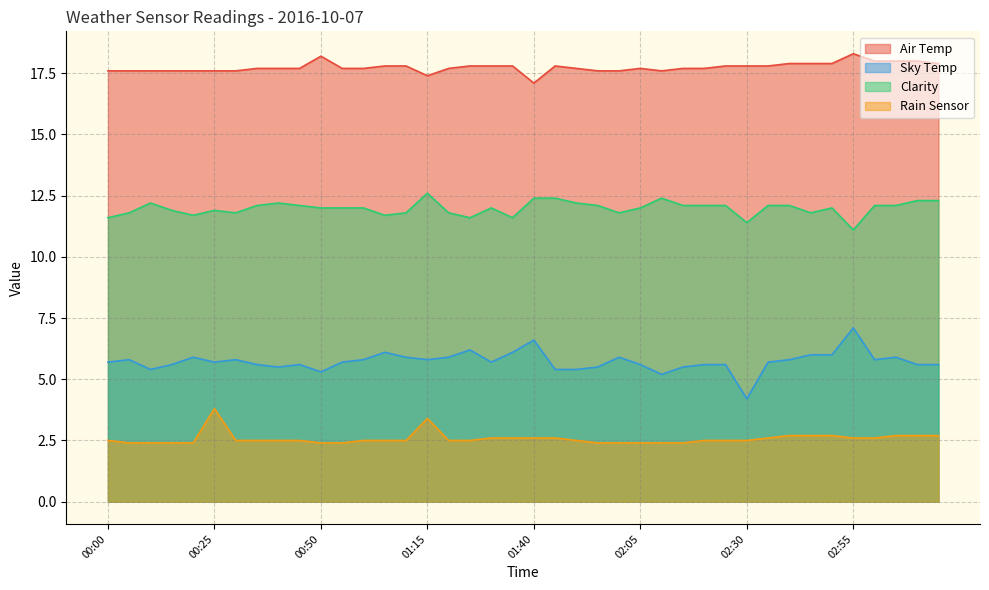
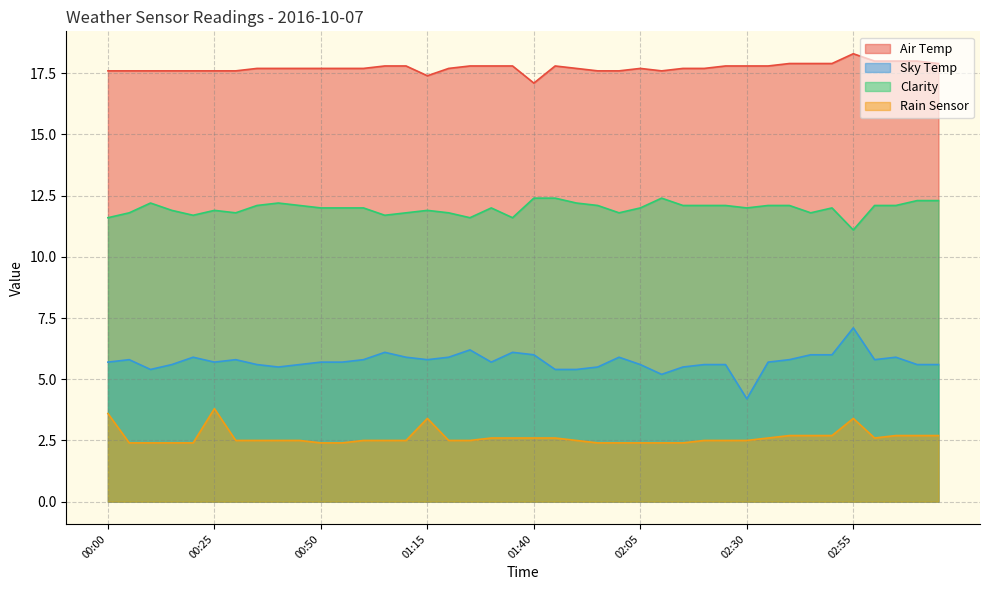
  {
    "Air Temp": {
      "00:00": 17.6,
      "00:25": 17.6,
-     "00:50": 18.2,
+     "00:50": 17.7,
      "01:15": 17.4,
      "01:40": 17.1,
      "02:05": 17.7,
      "02:30": 17.8,
      "02:55": 18.3
    },
    "Sky Temp": {
      "00:00": 5.7,
      "00:25": 5.7,
-     "00:50": 5.3,
+     "00:50": 5.7,
      "01:15": 5.8,
-     "01:40": 6.6,
+     "01:40": 6.0,
      "02:05": 5.6,
      "02:30": 4.2,
      "02:55": 7.1
    },
    "Clarity": {
      "00:00": 11.6,
      "00:25": 11.9,
      "00:50": 12.0,
-     "01:15": 12.6,
+     "01:15": 11.9,
      "01:40": 12.4,
      "02:05": 12.0,
-     "02:30": 11.4,
+     "02:30": 12.0,
      "02:55": 11.1
    },
    "Rain Sensor": {
-     "00:00": 2.5,
+     "00:00": 3.6,
      "00:25": 3.8,
      "00:50": 2.4,
      "01:15": 3.4,
      "01:40": 2.6,
      "02:05": 2.4,
      "02:30": 2.5,
-     "02:55": 2.6
+     "02:55": 3.4
    }
  }
